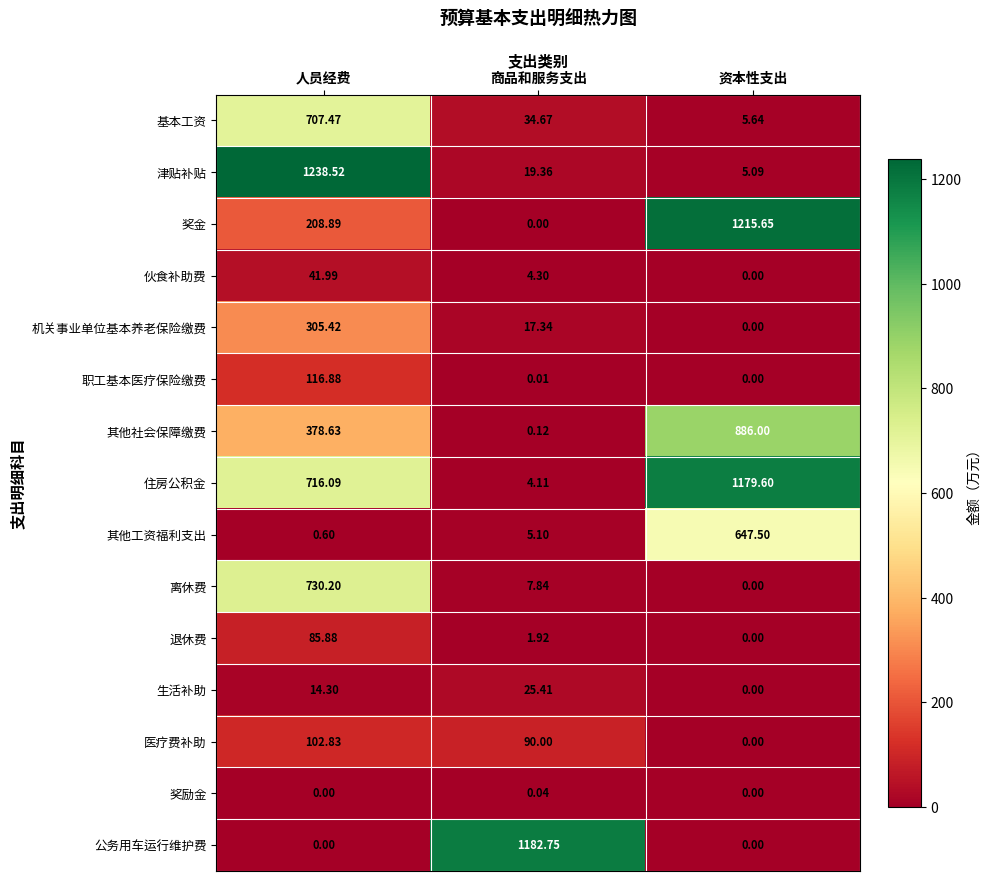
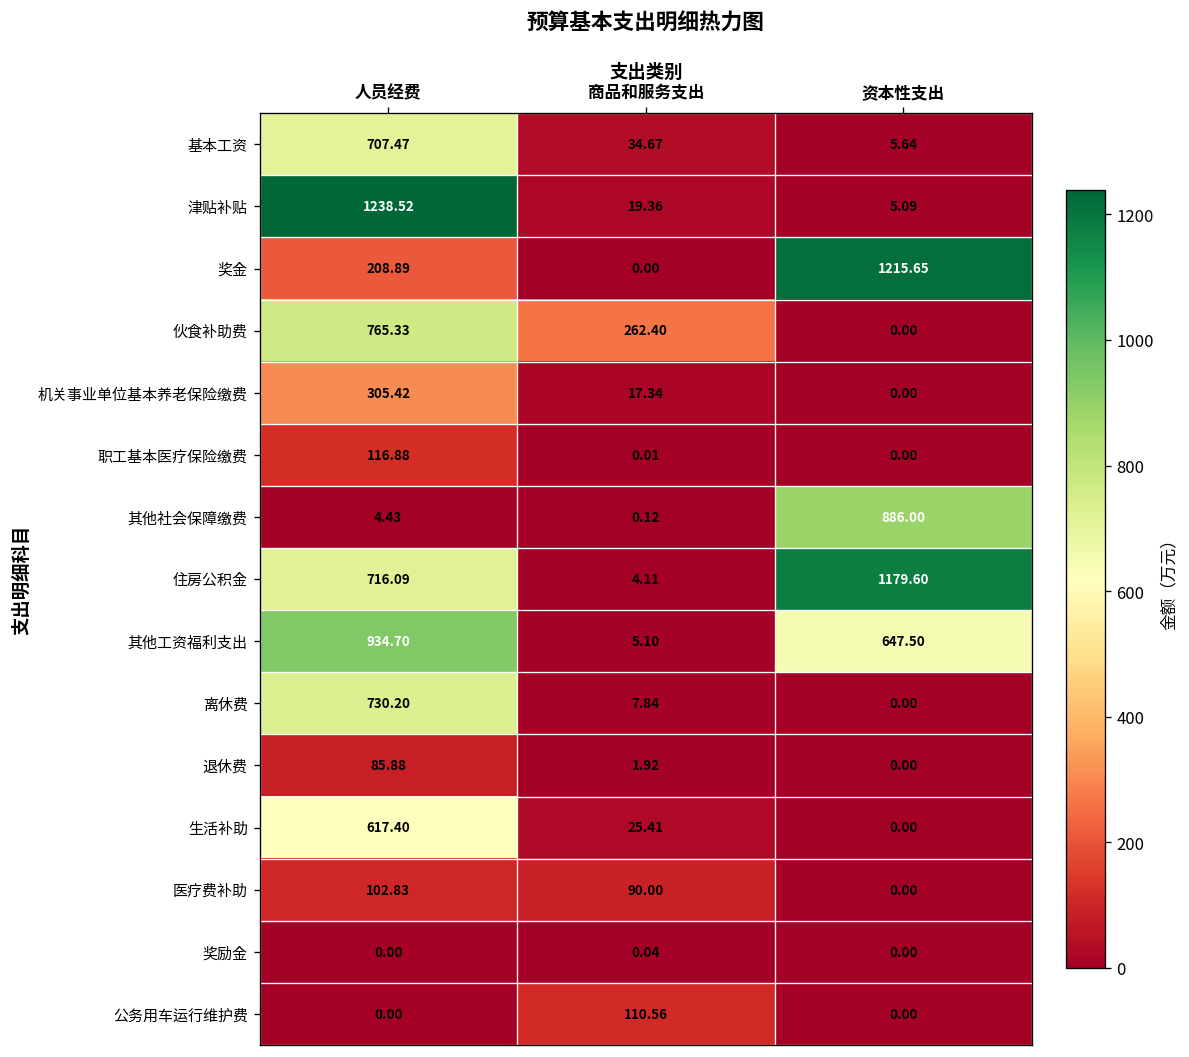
  {
    "基本工资": {
      "人员经费": 707.47,
      "商品和服务支出": 34.67,
      "资本性支出": 5.64
    },
    "津贴补贴": {
      "人员经费": 1238.52,
      "商品和服务支出": 19.36,
      "资本性支出": 5.09
    },
    "奖金": {
      "人员经费": 208.89,
      "商品和服务支出": 0.00,
      "资本性支出": 1215.65
    },
    "伙食补助费": {
-     "人员经费": 41.99,
-     "商品和服务支出": 4.30,
+     "人员经费": 765.33,
+     "商品和服务支出": 262.40,
      "资本性支出": 0.00
    },
    "机关事业单位基本养老保险缴费": {
      "人员经费": 305.42,
      "商品和服务支出": 17.34,
      "资本性支出": 0.00
    },
    "职工基本医疗保险缴费": {
      "人员经费": 116.88,
      "商品和服务支出": 0.01,
      "资本性支出": 0.00
    },
    "其他社会保障缴费": {
-     "人员经费": 378.63,
+     "人员经费": 4.43,
      "商品和服务支出": 0.12,
      "资本性支出": 886.00
    },
    "住房公积金": {
      "人员经费": 716.09,
      "商品和服务支出": 4.11,
      "资本性支出": 1179.60
    },
    "其他工资福利支出": {
-     "人员经费": 0.60,
+     "人员经费": 934.70,
      "商品和服务支出": 5.10,
      "资本性支出": 647.50
    },
    "离休费": {
      "人员经费": 730.20,
      "商品和服务支出": 7.84,
      "资本性支出": 0.00
    },
    "退休费": {
      "人员经费": 85.88,
      "商品和服务支出": 1.92,
      "资本性支出": 0.00
    },
    "生活补助": {
-     "人员经费": 14.30,
+     "人员经费": 617.40,
      "商品和服务支出": 25.41,
      "资本性支出": 0.00
    },
    "医疗费补助": {
      "人员经费": 102.83,
      "商品和服务支出": 90.00,
      "资本性支出": 0.00
    },
    "奖励金": {
      "人员经费": 0.00,
      "商品和服务支出": 0.04,
      "资本性支出": 0.00
    },
    "公务用车运行维护费": {
      "人员经费": 0.00,
-     "商品和服务支出": 1182.75,
+     "商品和服务支出": 110.56,
      "资本性支出": 0.00
    }
  }
